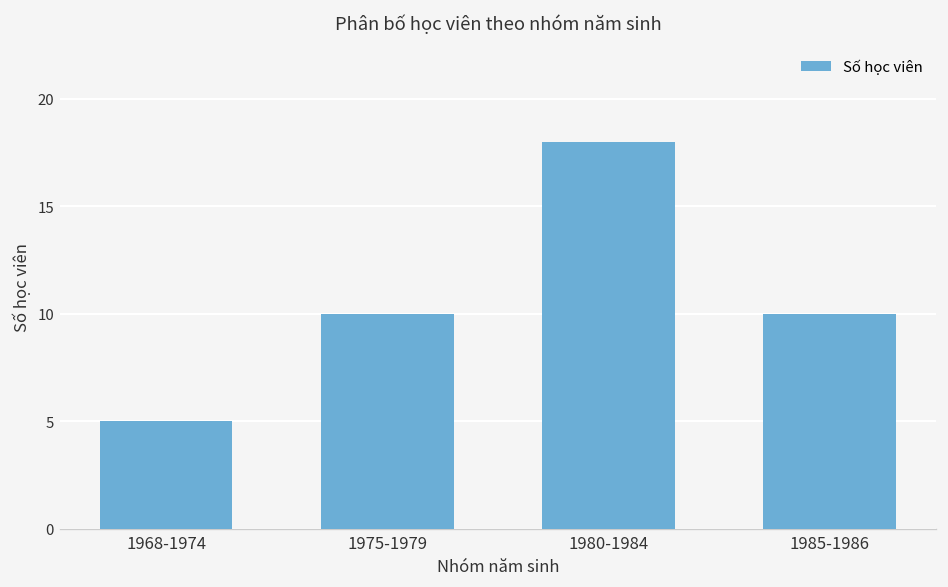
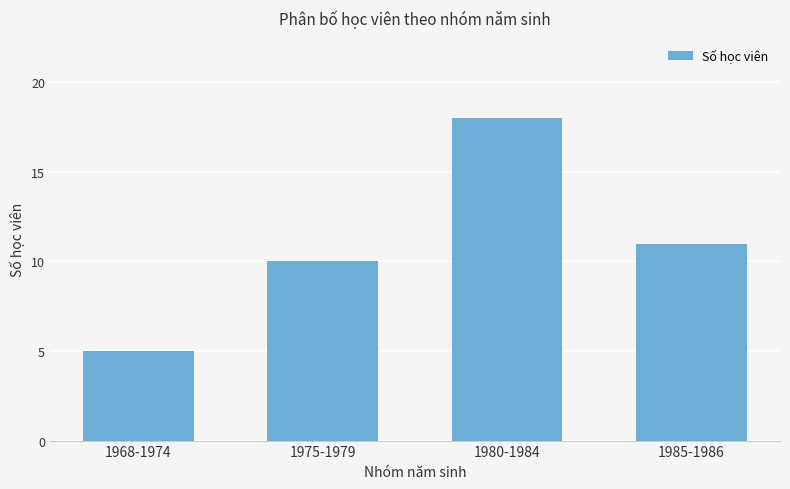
  {
    "1968-1974": 5,
    "1975-1979": 10,
    "1980-1984": 18,
-   "1985-1986": 10
+   "1985-1986": 11
  }
